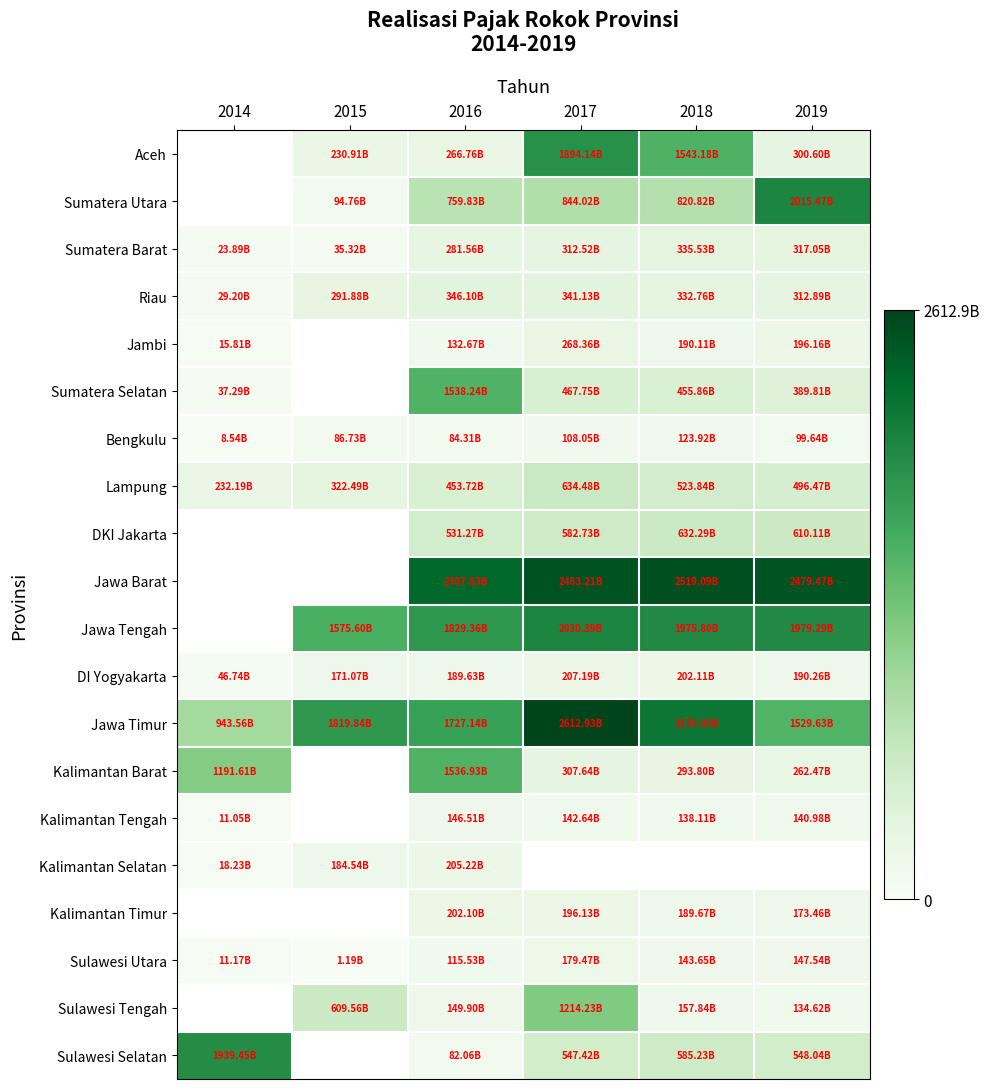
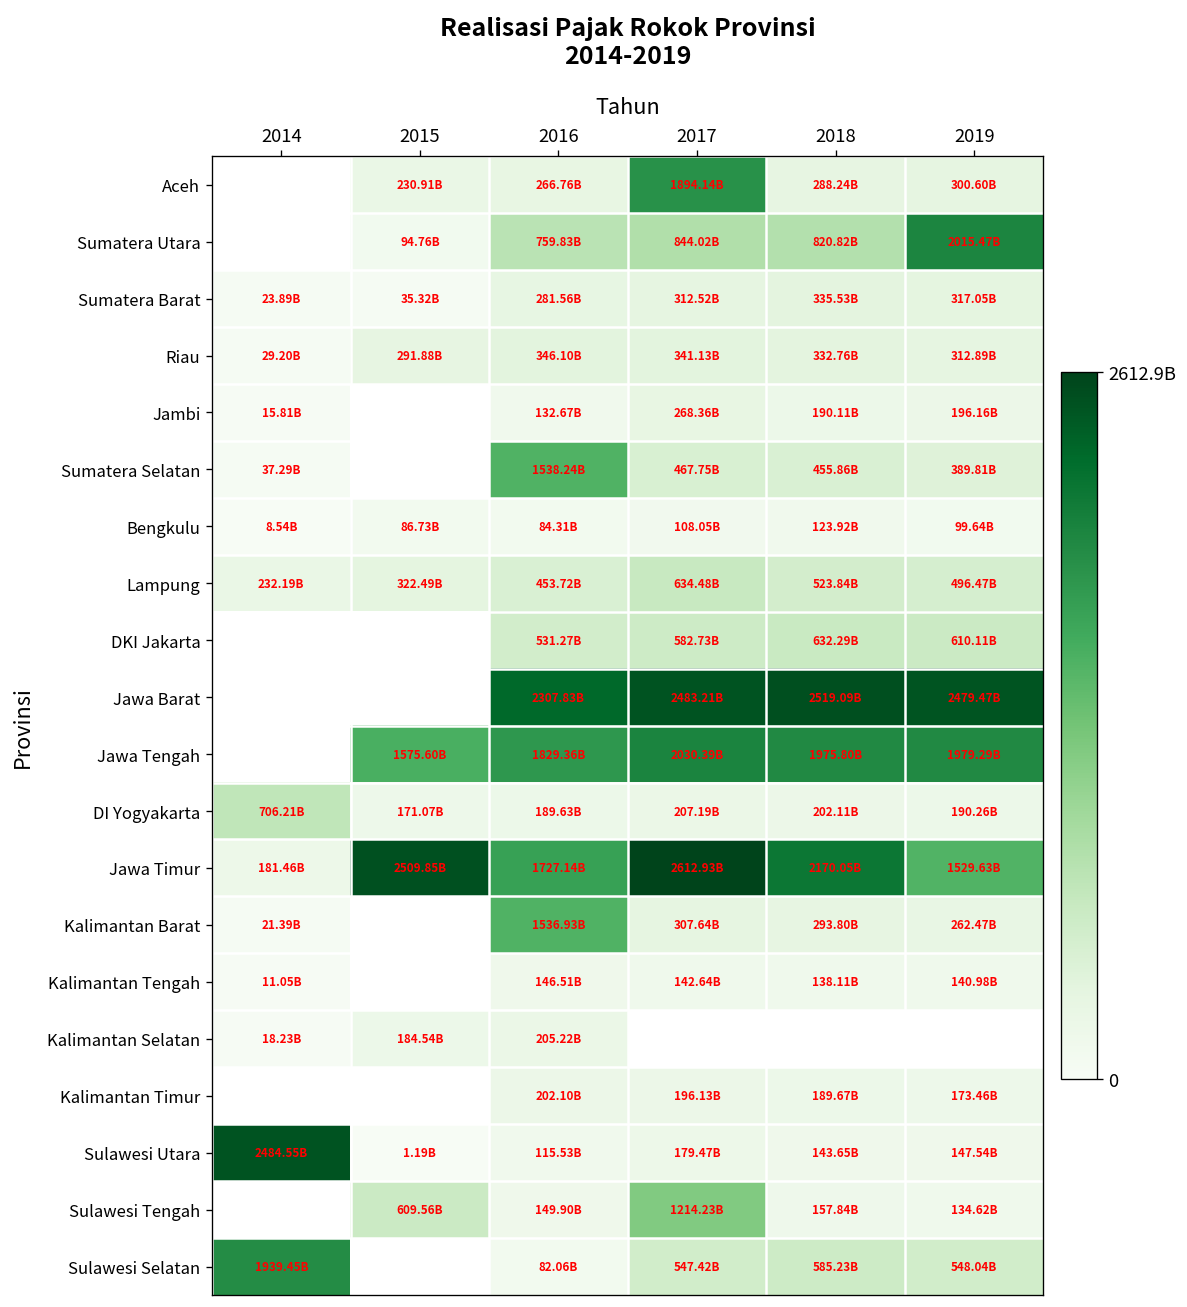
  {
    "Aceh": {
      "2015": "230.91B",
      "2016": "266.76B",
      "2017": "1894.14B",
-     "2018": "1543.18B",
+     "2018": "288.24B",
      "2019": "300.60B"
    },
    "Sumatera Utara": {
      "2015": "94.76B",
      "2016": "759.83B",
      "2017": "844.02B",
      "2018": "820.82B",
      "2019": "2015.47B"
    },
    "Sumatera Barat": {
      "2014": "23.89B",
      "2015": "35.32B",
      "2016": "281.56B",
      "2017": "312.52B",
      "2018": "335.53B",
      "2019": "317.05B"
    },
    "Riau": {
      "2014": "29.20B",
      "2015": "291.88B",
      "2016": "346.10B",
      "2017": "341.13B",
      "2018": "332.76B",
      "2019": "312.89B"
    },
    "Jambi": {
      "2014": "15.81B",
      "2016": "132.67B",
      "2017": "268.36B",
      "2018": "190.11B",
      "2019": "196.16B"
    },
    "Sumatera Selatan": {
      "2014": "37.29B",
      "2016": "1538.24B",
      "2017": "467.75B",
      "2018": "455.86B",
      "2019": "389.81B"
    },
    "Bengkulu": {
      "2014": "8.54B",
      "2015": "86.73B",
      "2016": "84.31B",
      "2017": "108.05B",
      "2018": "123.92B",
      "2019": "99.64B"
    },
    "Lampung": {
      "2014": "232.19B",
      "2015": "322.49B",
      "2016": "453.72B",
      "2017": "634.48B",
      "2018": "523.84B",
      "2019": "496.47B"
    },
    "DKI Jakarta": {
      "2016": "531.27B",
      "2017": "582.73B",
      "2018": "632.29B",
      "2019": "610.11B"
    },
    "Jawa Barat": {
      "2016": "2307.83B",
      "2017": "2483.21B",
      "2018": "2519.09B",
      "2019": "2479.47B"
    },
    "Jawa Tengah": {
      "2015": "1575.60B",
      "2016": "1829.36B",
      "2017": "2030.39B",
      "2018": "1975.80B",
      "2019": "1979.29B"
    },
    "DI Yogyakarta": {
-     "2014": "46.74B",
+     "2014": "706.21B",
      "2015": "171.07B",
      "2016": "189.63B",
      "2017": "207.19B",
      "2018": "202.11B",
      "2019": "190.26B"
    },
    "Jawa Timur": {
-     "2014": "943.56B",
-     "2015": "1819.84B",
+     "2014": "181.46B",
+     "2015": "2509.85B",
      "2016": "1727.14B",
      "2017": "2612.93B",
      "2018": "2170.05B",
      "2019": "1529.63B"
    },
    "Kalimantan Barat": {
-     "2014": "1191.61B",
+     "2014": "21.39B",
      "2016": "1536.93B",
      "2017": "307.64B",
      "2018": "293.80B",
      "2019": "262.47B"
    },
    "Kalimantan Tengah": {
      "2014": "11.05B",
      "2016": "146.51B",
      "2017": "142.64B",
      "2018": "138.11B",
      "2019": "140.98B"
    },
    "Kalimantan Selatan": {
      "2014": "18.23B",
      "2015": "184.54B",
      "2016": "205.22B"
    },
    "Kalimantan Timur": {
      "2016": "202.10B",
      "2017": "196.13B",
      "2018": "189.67B",
      "2019": "173.46B"
    },
    "Sulawesi Utara": {
-     "2014": "11.17B",
+     "2014": "2484.55B",
      "2015": "1.19B",
      "2016": "115.53B",
      "2017": "179.47B",
      "2018": "143.65B",
      "2019": "147.54B"
    },
    "Sulawesi Tengah": {
      "2015": "609.56B",
      "2016": "149.90B",
      "2017": "1214.23B",
      "2018": "157.84B",
      "2019": "134.62B"
    },
    "Sulawesi Selatan": {
      "2014": "1939.45B",
      "2016": "82.06B",
      "2017": "547.42B",
      "2018": "585.23B",
      "2019": "548.04B"
    }
  }
